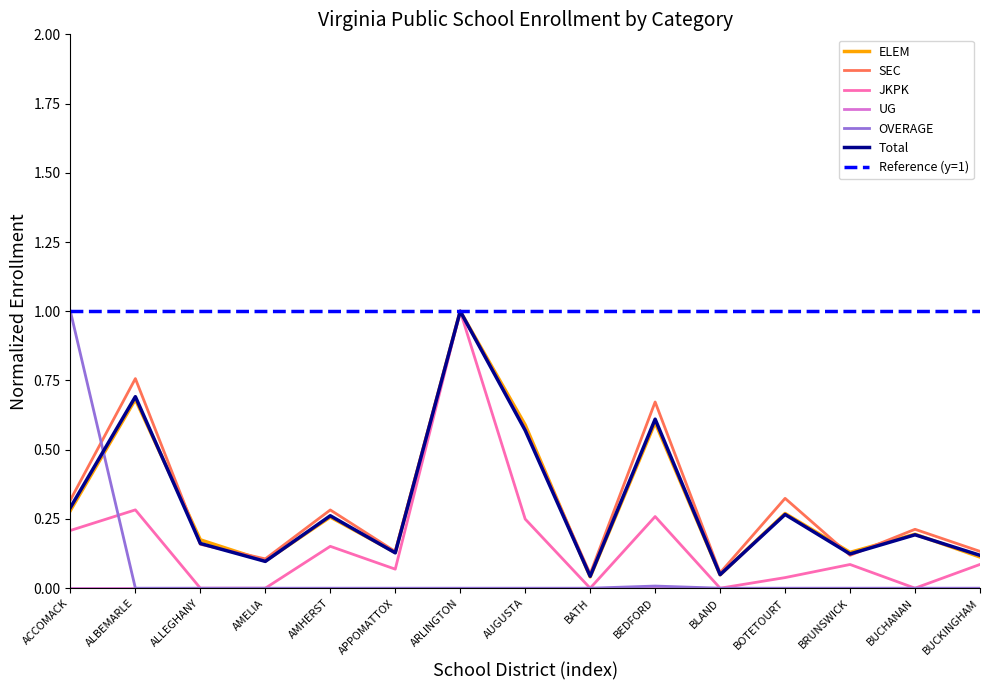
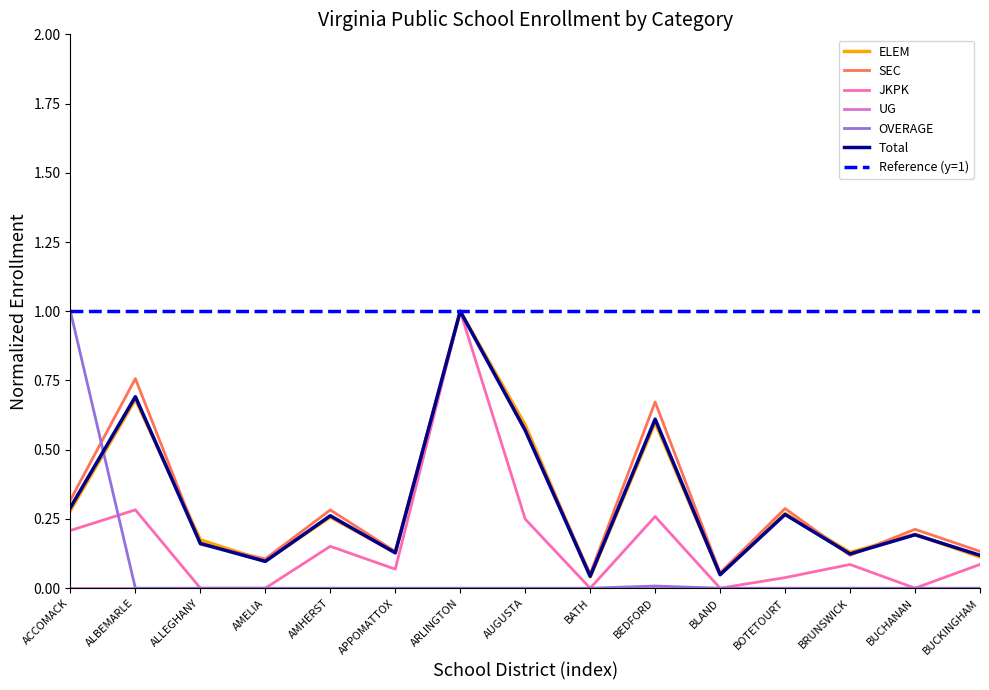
  {
    "ELEM": {
      "ACCOMACK": 0.28,
      "ALBEMARLE": 0.68,
      "ALLEGHANY": 0.17,
      "AUGUSTA": 0.59,
      "BEDFORD": 0.60
    },
    "SEC": {
      "ACCOMACK": 0.32,
      "ALBEMARLE": 0.76,
      "AMHERST": 0.28,
      "BEDFORD": 0.67,
-     "BOTETOURT": 0.32,
+     "BOTETOURT": 0.29,
      "BUCHANAN": 0.21,
      "BUCKINGHAM": 0.13
    },
    "OVERAGE": {
      "ACCOMACK": 1.00
    },
    "Total": {
      "ACCOMACK": 0.29,
      "ALBEMARLE": 0.69,
      "BEDFORD": 0.61
    }
  }
